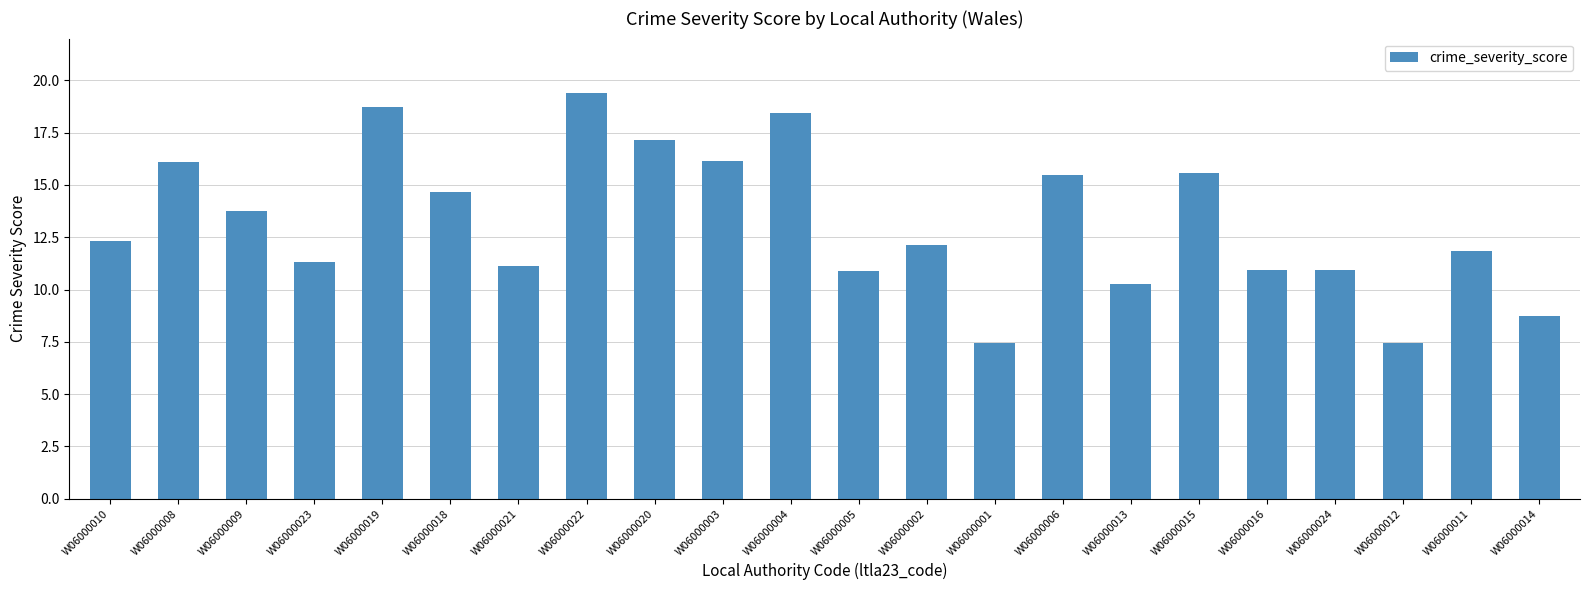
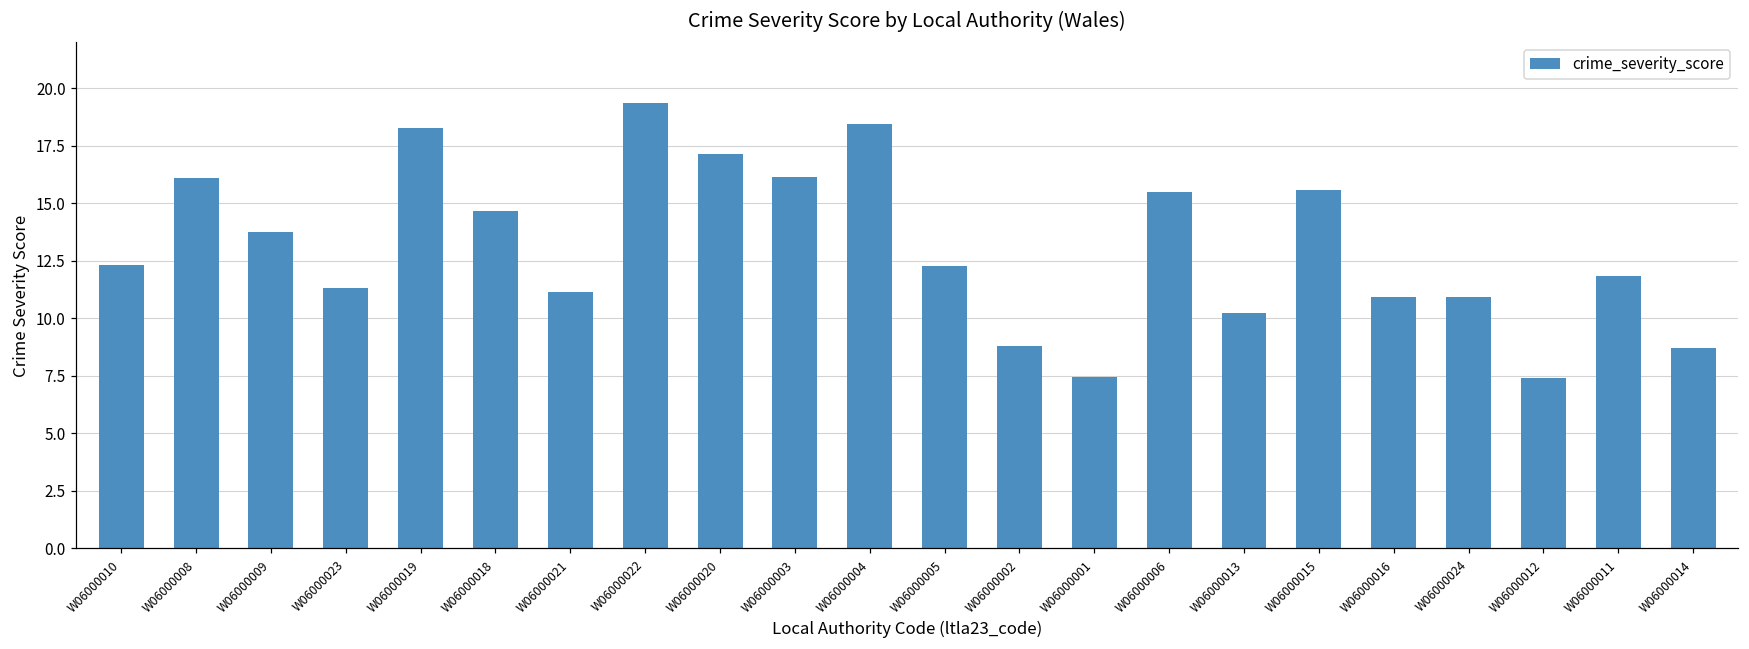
  {
    "W06000010": 12.3,
    "W06000008": 16.1,
    "W06000009": 13.8,
    "W06000023": 11.3,
-   "W06000019": 18.7,
+   "W06000019": 18.3,
    "W06000018": 14.7,
    "W06000021": 11.1,
    "W06000022": 19.4,
    "W06000020": 17.1,
    "W06000003": 16.1,
    "W06000004": 18.4,
-   "W06000005": 10.9,
-   "W06000002": 12.1,
+   "W06000005": 12.3,
+   "W06000002": 8.8,
    "W06000001": 7.5,
    "W06000006": 15.5,
    "W06000013": 10.2,
    "W06000015": 15.6,
    "W06000016": 11.0,
    "W06000024": 11.0,
    "W06000012": 7.4,
    "W06000011": 11.8,
    "W06000014": 8.7
  }
